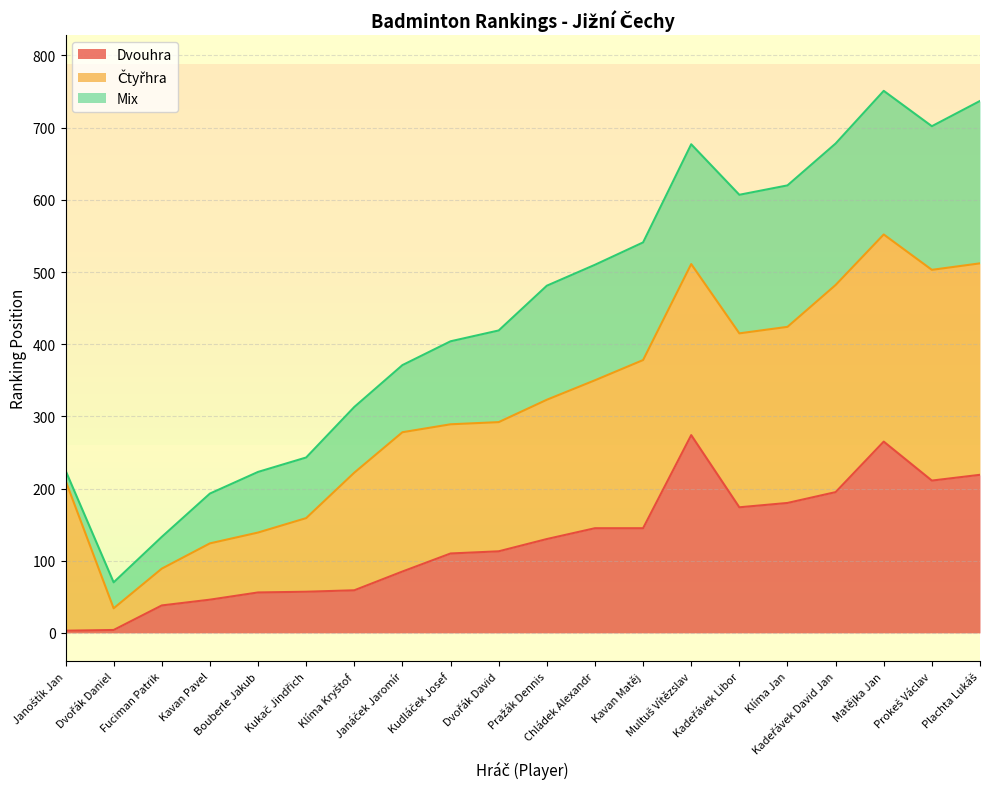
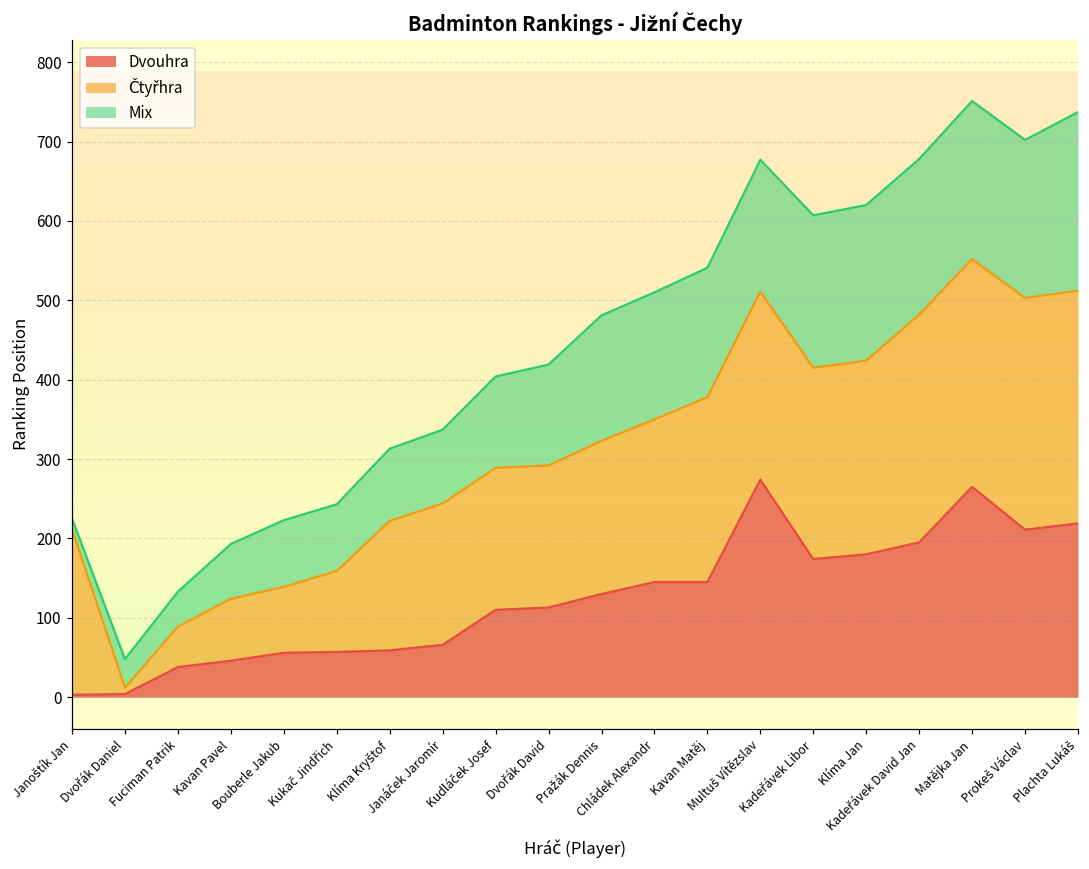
  {
    "Dvouhra": {
      "Janoštík Jan": 0,
      "Dvořák Daniel": 0,
      "Fuciman Patrik": 40,
      "Kavan Pavel": 50,
      "Bouberle Jakub": 60,
      "Kukač Jindřich": 60,
      "Klíma Kryštof": 60,
-     "Janáček Jaromír": 90,
+     "Janáček Jaromír": 70,
      "Kudláček Josef": 110,
      "Dvořák David": 110,
      "Pražák Dennis": 130,
      "Chládek Alexandr": 150,
      "Kavan Matěj": 150,
      "Multuš Vítězslav": 270,
      "Kadeřávek Libor": 170,
      "Klíma Jan": 180,
      "Kadeřávek David Jan": 200,
      "Matějka Jan": 270,
      "Prokeš Václav": 210,
      "Plachta Lukáš": 220
    },
    "Čtyřhra": {
      "Janoštík Jan": 210,
-     "Dvořák Daniel": 30,
+     "Dvořák Daniel": 10,
      "Fuciman Patrik": 50,
      "Kavan Pavel": 80,
      "Bouberle Jakub": 80,
      "Kukač Jindřich": 100,
      "Klíma Kryštof": 160,
-     "Janáček Jaromír": 190,
+     "Janáček Jaromír": 180,
      "Kudláček Josef": 180,
      "Dvořák David": 180,
      "Pražák Dennis": 190,
      "Chládek Alexandr": 210,
      "Kavan Matěj": 230,
      "Multuš Vítězslav": 240,
      "Kadeřávek Libor": 240,
      "Klíma Jan": 240,
      "Kadeřávek David Jan": 290,
      "Matějka Jan": 290,
      "Prokeš Václav": 290,
      "Plachta Lukáš": 290
    },
    "Mix": {
      "Janoštík Jan": 10,
      "Dvořák Daniel": 40,
      "Fuciman Patrik": 40,
      "Kavan Pavel": 70,
      "Bouberle Jakub": 80,
      "Kukač Jindřich": 80,
      "Klíma Kryštof": 90,
      "Janáček Jaromír": 90,
      "Kudláček Josef": 120,
      "Dvořák David": 130,
      "Pražák Dennis": 160,
      "Chládek Alexandr": 160,
      "Kavan Matěj": 160,
      "Multuš Vítězslav": 170,
      "Kadeřávek Libor": 190,
      "Klíma Jan": 200,
      "Kadeřávek David Jan": 200,
      "Matějka Jan": 200,
      "Prokeš Václav": 200,
      "Plachta Lukáš": 230
    }
  }
